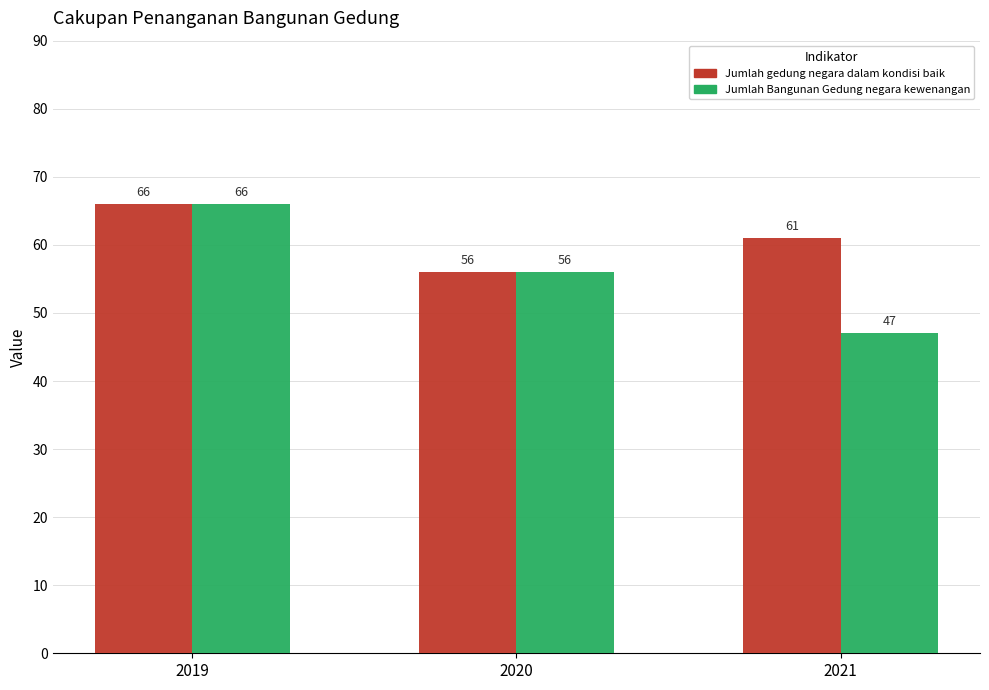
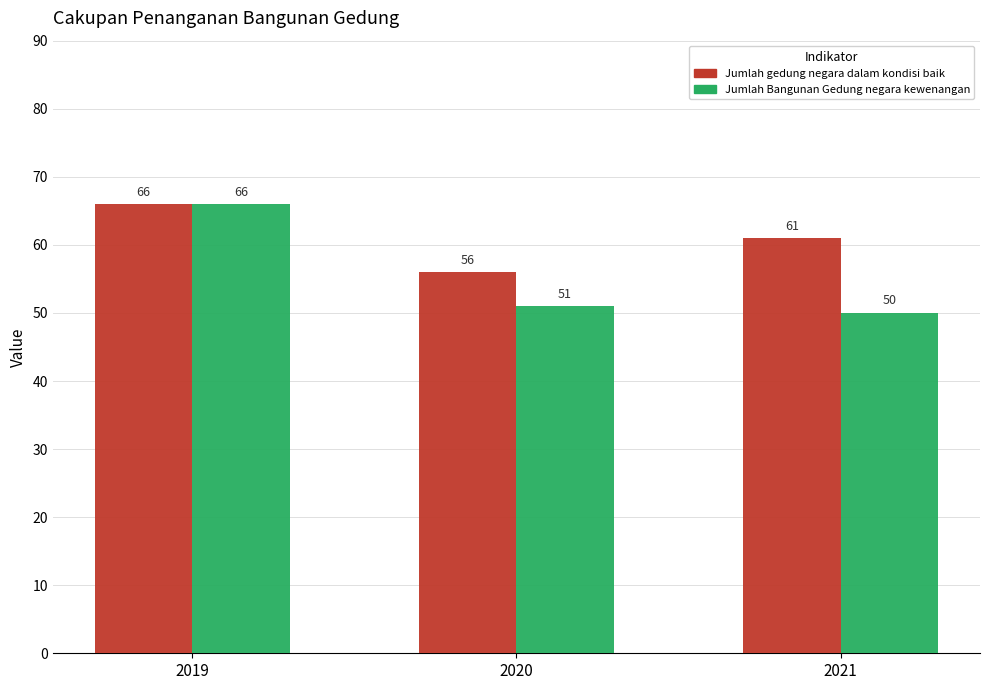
  {
    "Jumlah gedung negara dalam kondisi baik": {
      "2019": 66,
      "2020": 56,
      "2021": 61
    },
    "Jumlah Bangunan Gedung negara kewenangan": {
      "2019": 66,
-     "2020": 56,
-     "2021": 47
+     "2020": 51,
+     "2021": 50
    }
  }
